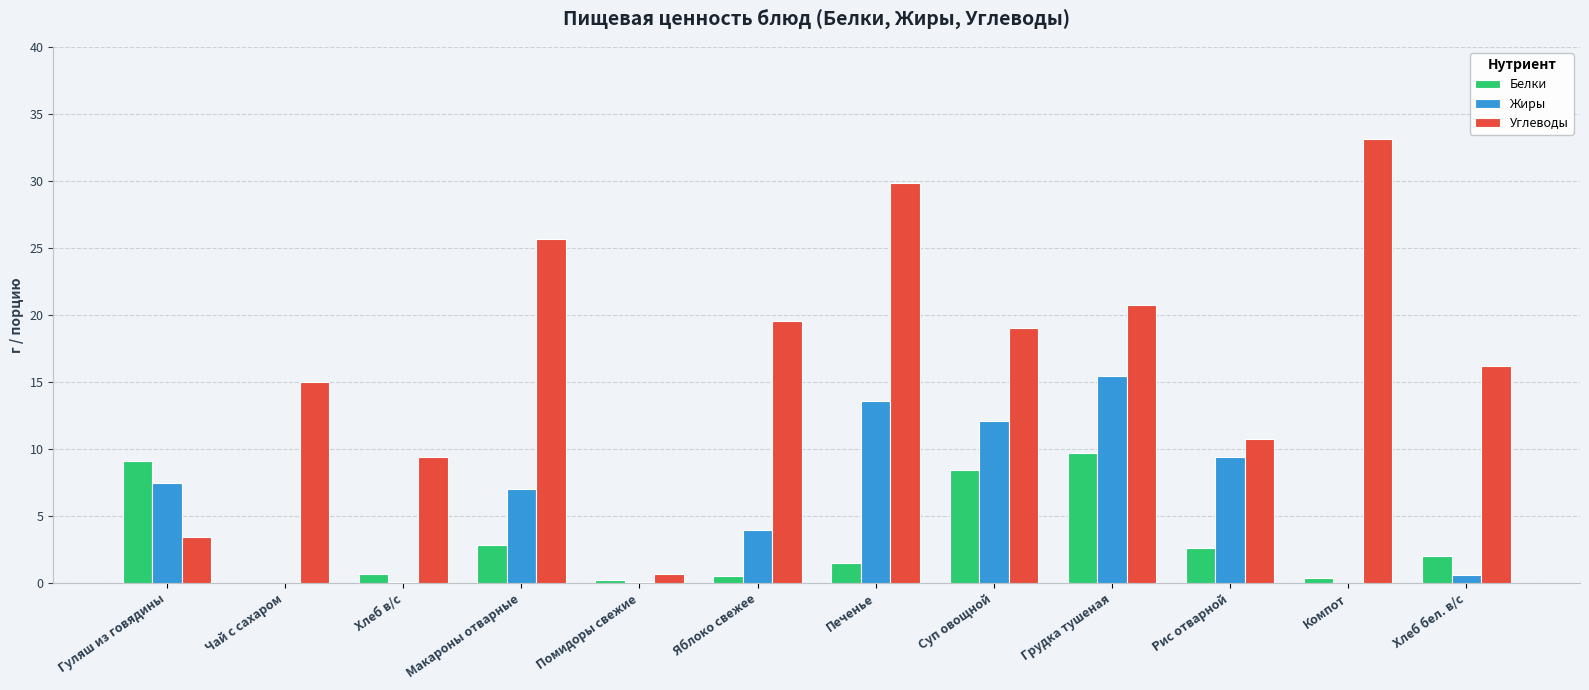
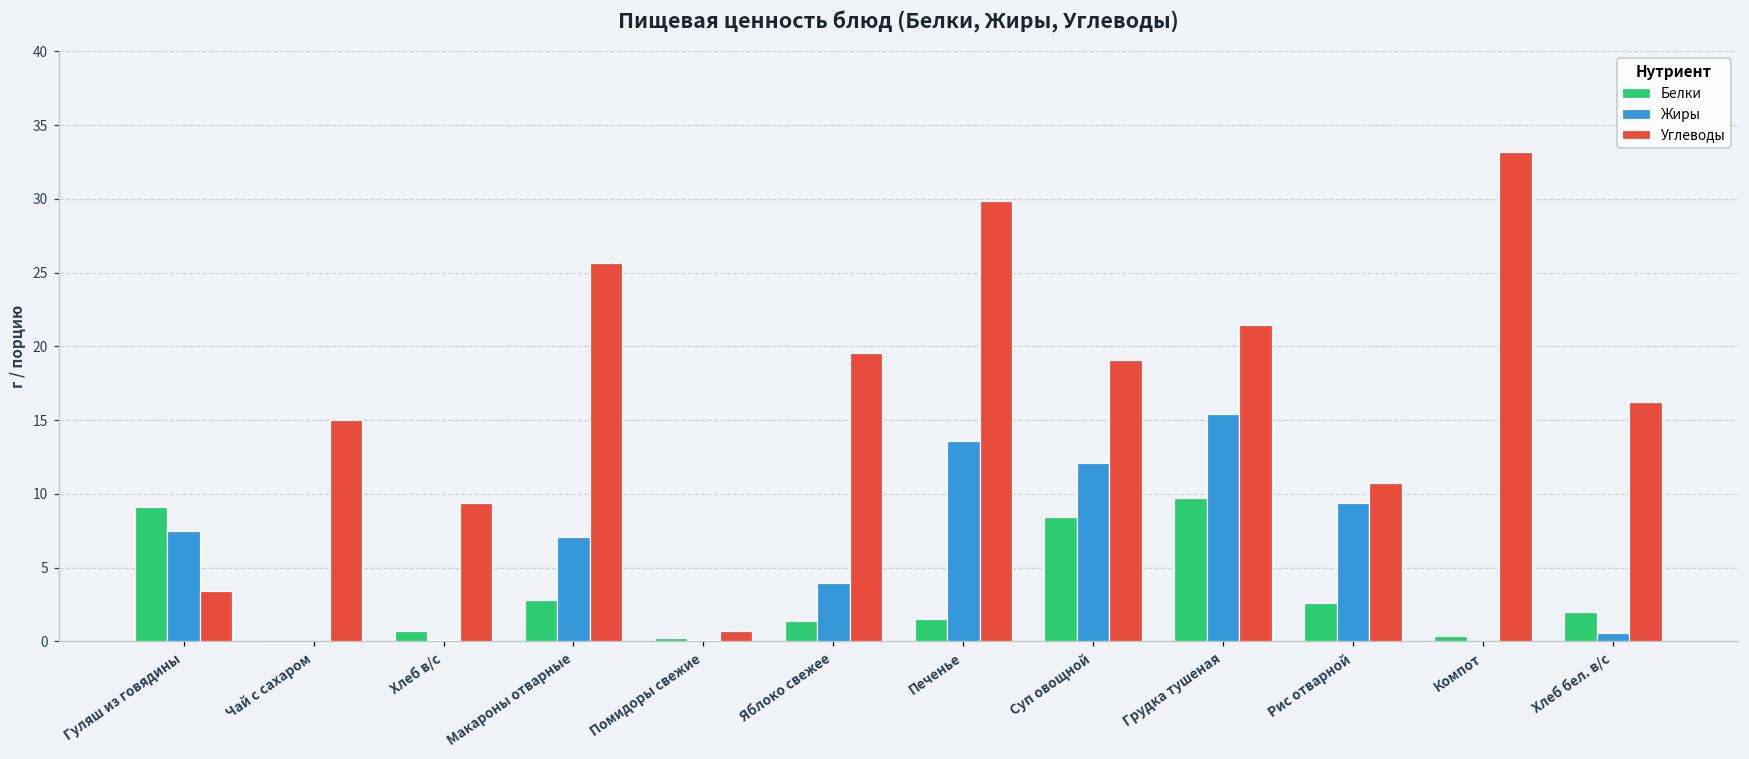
  {
    "Белки": {
      "Гуляш из говядины": 9.1,
      "Хлеб в/с": 0.7,
      "Макароны отварные": 2.8,
      "Помидоры свежие": 0.2,
-     "Яблоко свежее": 0.5,
+     "Яблоко свежее": 1.4,
      "Печенье": 1.5,
      "Суп овощной": 8.5,
      "Грудка тушеная": 9.7,
      "Рис отварной": 2.6,
      "Компот": 0.4,
      "Хлеб бел. в/с": 2.0
    },
    "Жиры": {
      "Гуляш из говядины": 7.5,
      "Чай с сахаром": 0.0,
      "Макароны отварные": 7.1,
      "Яблоко свежее": 4.0,
      "Печенье": 13.6,
      "Суп овощной": 12.1,
      "Грудка тушеная": 15.4,
      "Рис отварной": 9.4,
      "Компот": 0.0,
      "Хлеб бел. в/с": 0.6
    },
    "Углеводы": {
      "Гуляш из говядины": 3.4,
      "Чай с сахаром": 15.0,
      "Хлеб в/с": 9.4,
      "Макароны отварные": 25.7,
      "Помидоры свежие": 0.7,
      "Яблоко свежее": 19.6,
      "Печенье": 29.9,
      "Суп овощной": 19.1,
-     "Грудка тушеная": 20.8,
+     "Грудка тушеная": 21.5,
      "Рис отварной": 10.8,
      "Компот": 33.2,
      "Хлеб бел. в/с": 16.2
    }
  }
